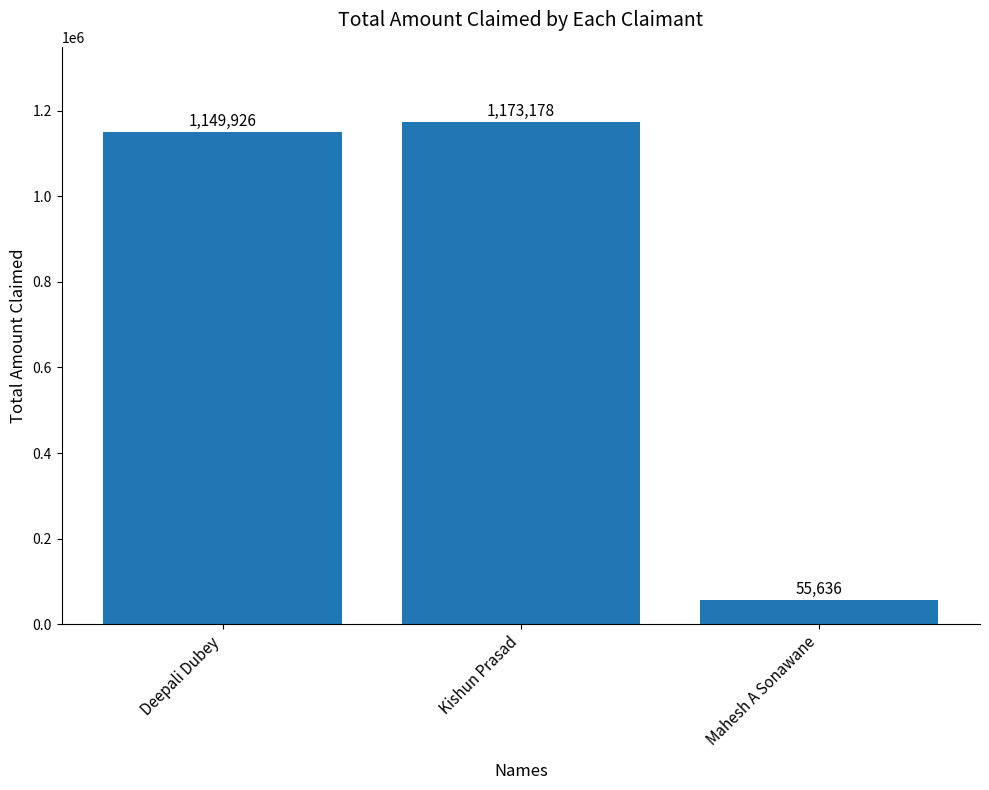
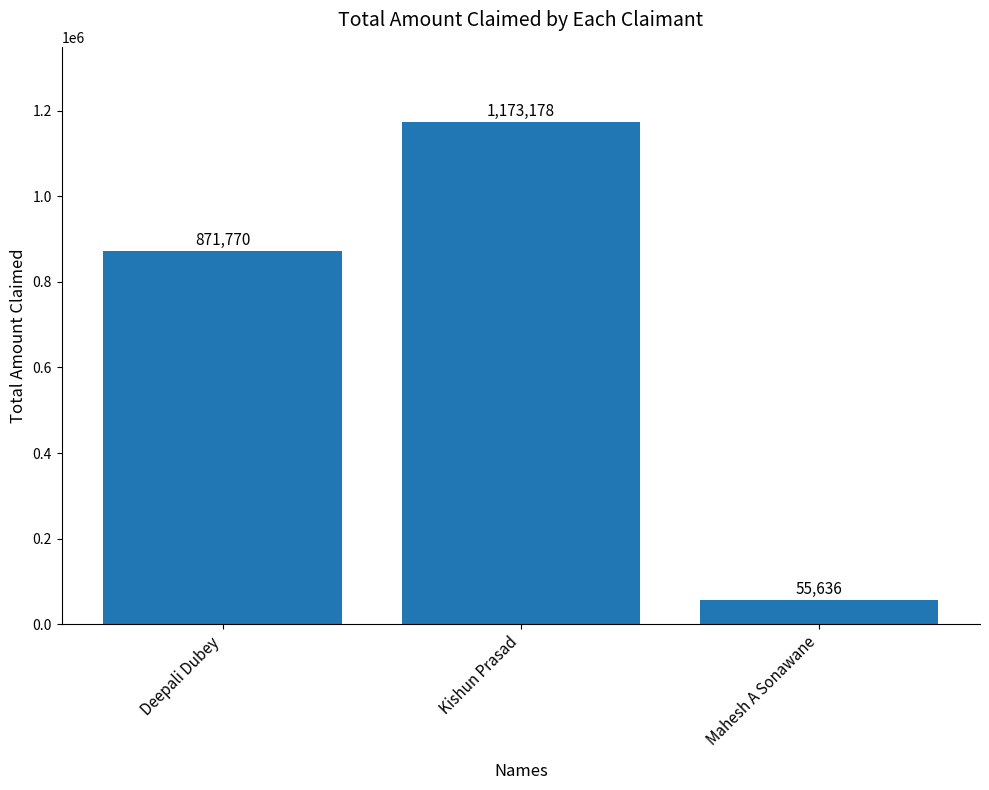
  {
-   "Deepali Dubey": "1,149,926",
+   "Deepali Dubey": "871,770",
    "Kishun Prasad": "1,173,178",
    "Mahesh A Sonawane": "55,636"
  }
